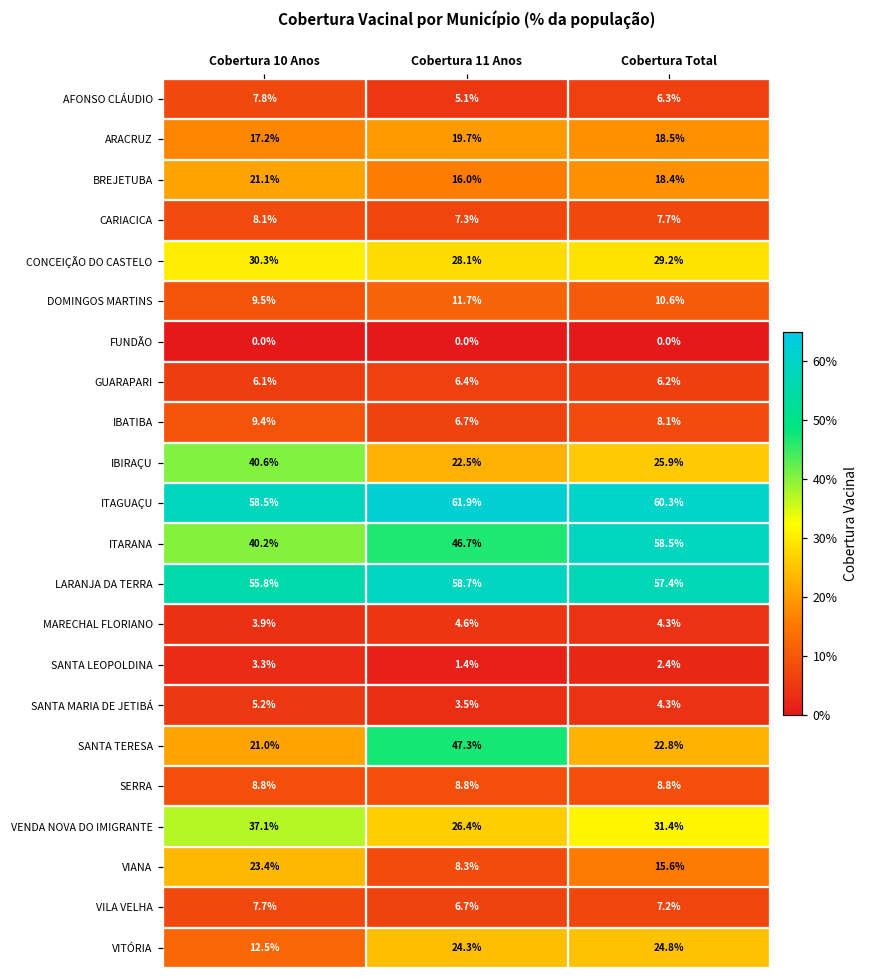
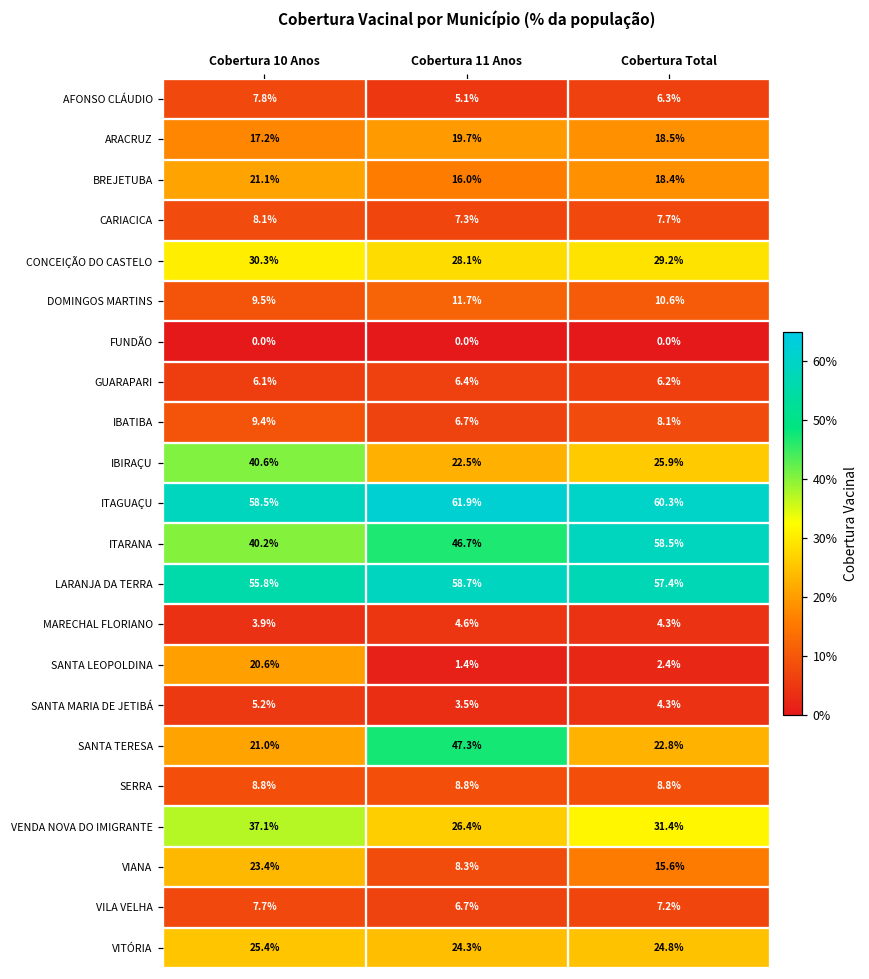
  {
    "AFONSO CLÁUDIO": {
      "Cobertura 10 Anos": "7.8%",
      "Cobertura 11 Anos": "5.1%",
      "Cobertura Total": "6.3%"
    },
    "ARACRUZ": {
      "Cobertura 10 Anos": "17.2%",
      "Cobertura 11 Anos": "19.7%",
      "Cobertura Total": "18.5%"
    },
    "BREJETUBA": {
      "Cobertura 10 Anos": "21.1%",
      "Cobertura 11 Anos": "16.0%",
      "Cobertura Total": "18.4%"
    },
    "CARIACICA": {
      "Cobertura 10 Anos": "8.1%",
      "Cobertura 11 Anos": "7.3%",
      "Cobertura Total": "7.7%"
    },
    "CONCEIÇÃO DO CASTELO": {
      "Cobertura 10 Anos": "30.3%",
      "Cobertura 11 Anos": "28.1%",
      "Cobertura Total": "29.2%"
    },
    "DOMINGOS MARTINS": {
      "Cobertura 10 Anos": "9.5%",
      "Cobertura 11 Anos": "11.7%",
      "Cobertura Total": "10.6%"
    },
    "FUNDÃO": {
      "Cobertura 10 Anos": "0.0%",
      "Cobertura 11 Anos": "0.0%",
      "Cobertura Total": "0.0%"
    },
    "GUARAPARI": {
      "Cobertura 10 Anos": "6.1%",
      "Cobertura 11 Anos": "6.4%",
      "Cobertura Total": "6.2%"
    },
    "IBATIBA": {
      "Cobertura 10 Anos": "9.4%",
      "Cobertura 11 Anos": "6.7%",
      "Cobertura Total": "8.1%"
    },
    "IBIRAÇU": {
      "Cobertura 10 Anos": "40.6%",
      "Cobertura 11 Anos": "22.5%",
      "Cobertura Total": "25.9%"
    },
    "ITAGUAÇU": {
      "Cobertura 10 Anos": "58.5%",
      "Cobertura 11 Anos": "61.9%",
      "Cobertura Total": "60.3%"
    },
    "ITARANA": {
      "Cobertura 10 Anos": "40.2%",
      "Cobertura 11 Anos": "46.7%",
      "Cobertura Total": "58.5%"
    },
    "LARANJA DA TERRA": {
      "Cobertura 10 Anos": "55.8%",
      "Cobertura 11 Anos": "58.7%",
      "Cobertura Total": "57.4%"
    },
    "MARECHAL FLORIANO": {
      "Cobertura 10 Anos": "3.9%",
      "Cobertura 11 Anos": "4.6%",
      "Cobertura Total": "4.3%"
    },
    "SANTA LEOPOLDINA": {
-     "Cobertura 10 Anos": "3.3%",
+     "Cobertura 10 Anos": "20.6%",
      "Cobertura 11 Anos": "1.4%",
      "Cobertura Total": "2.4%"
    },
    "SANTA MARIA DE JETIBÁ": {
      "Cobertura 10 Anos": "5.2%",
      "Cobertura 11 Anos": "3.5%",
      "Cobertura Total": "4.3%"
    },
    "SANTA TERESA": {
      "Cobertura 10 Anos": "21.0%",
      "Cobertura 11 Anos": "47.3%",
      "Cobertura Total": "22.8%"
    },
    "SERRA": {
      "Cobertura 10 Anos": "8.8%",
      "Cobertura 11 Anos": "8.8%",
      "Cobertura Total": "8.8%"
    },
    "VENDA NOVA DO IMIGRANTE": {
      "Cobertura 10 Anos": "37.1%",
      "Cobertura 11 Anos": "26.4%",
      "Cobertura Total": "31.4%"
    },
    "VIANA": {
      "Cobertura 10 Anos": "23.4%",
      "Cobertura 11 Anos": "8.3%",
      "Cobertura Total": "15.6%"
    },
    "VILA VELHA": {
      "Cobertura 10 Anos": "7.7%",
      "Cobertura 11 Anos": "6.7%",
      "Cobertura Total": "7.2%"
    },
    "VITÓRIA": {
-     "Cobertura 10 Anos": "12.5%",
+     "Cobertura 10 Anos": "25.4%",
      "Cobertura 11 Anos": "24.3%",
      "Cobertura Total": "24.8%"
    }
  }
